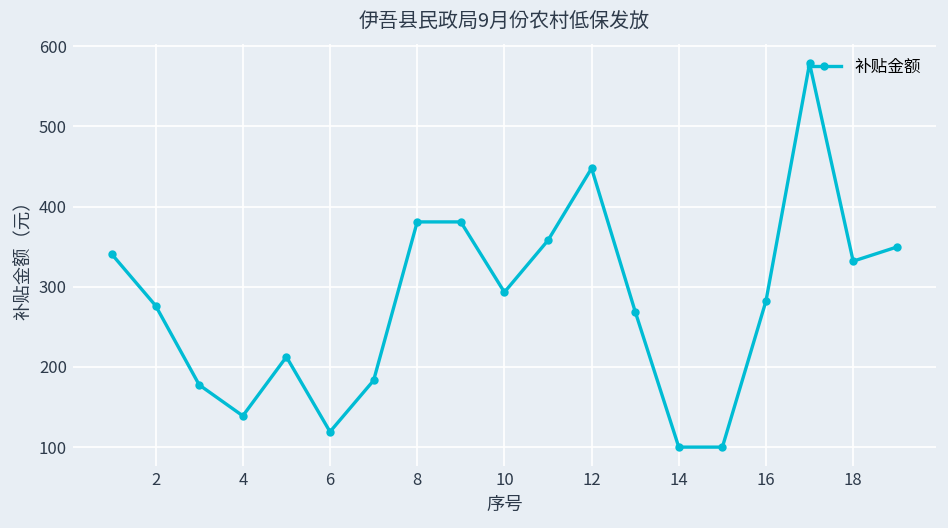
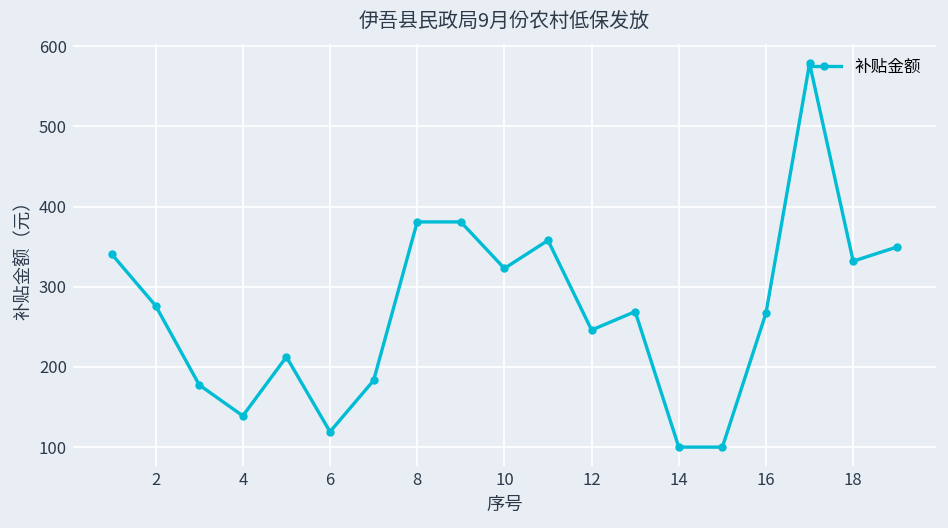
  {
    "2": 280,
    "4": 140,
    "6": 120,
    "8": 380,
-   "10": 290,
-   "12": 450,
+   "10": 320,
+   "12": 250,
    "14": 100,
-   "16": 280,
+   "16": 270,
    "18": 330
  }
